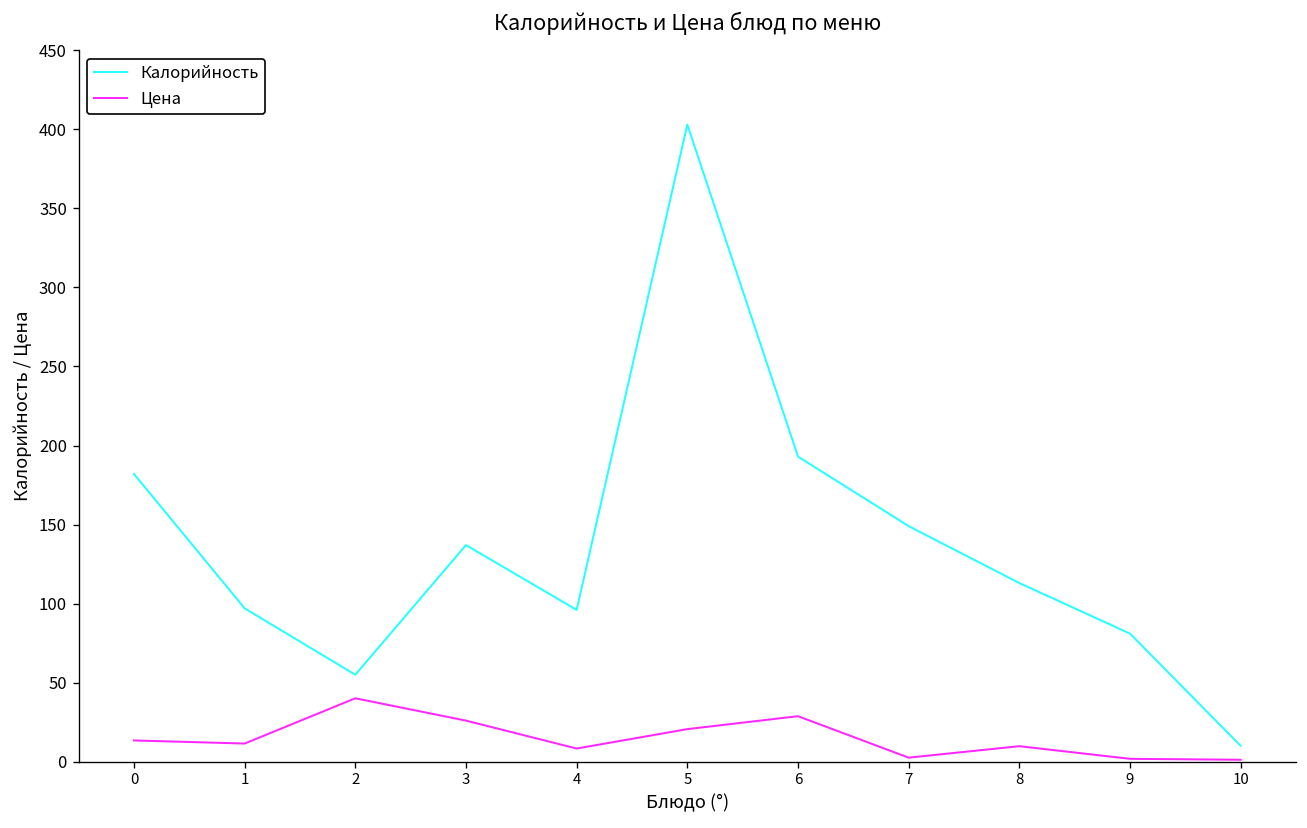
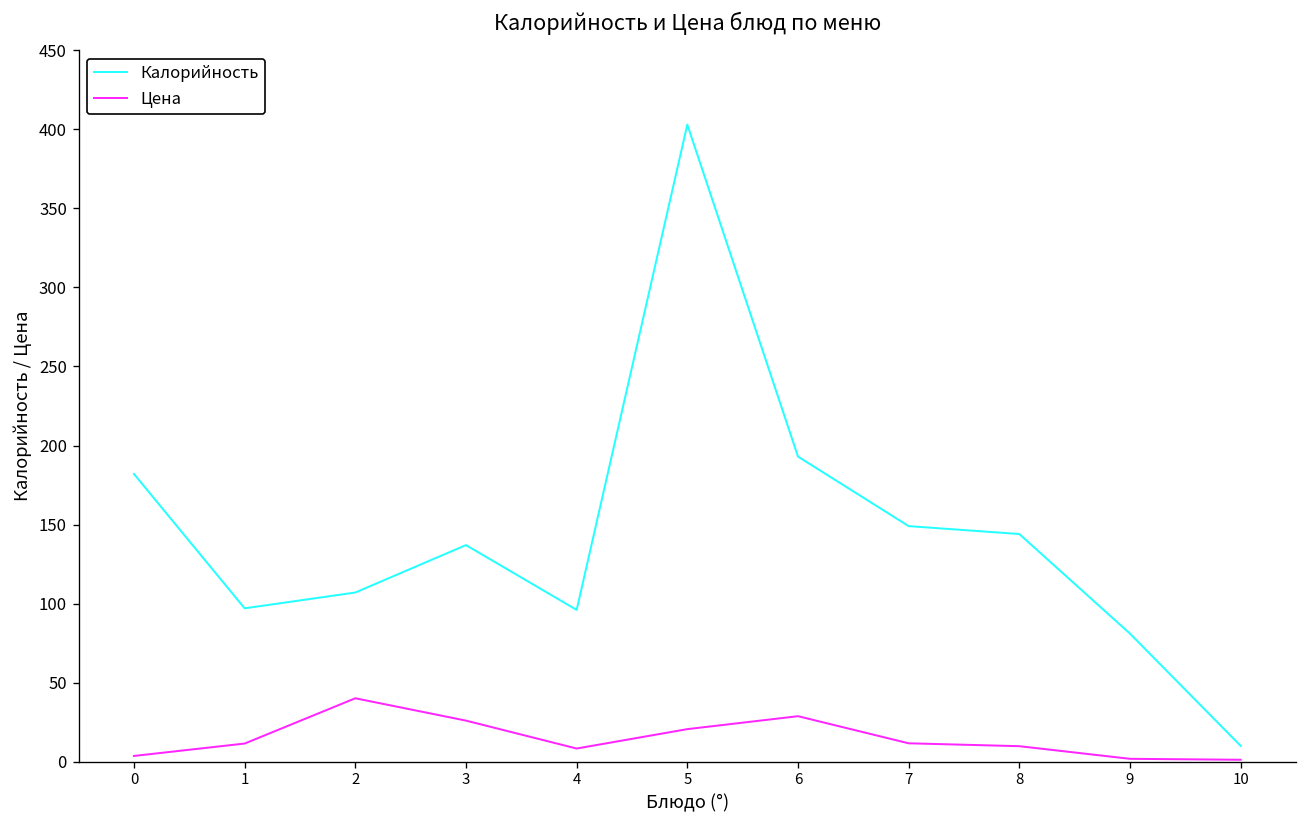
  {
    "Калорийность": {
      "0": 182,
      "1": 97,
-     "2": 55,
+     "2": 107,
      "3": 137,
      "4": 96,
      "5": 403,
      "6": 193,
      "7": 149,
-     "8": 113,
+     "8": 144,
      "9": 81,
      "10": 10
    },
    "Цена": {
-     "0": 13,
+     "0": 4,
      "1": 11,
      "2": 40,
      "3": 26,
      "4": 8,
      "5": 21,
      "6": 29,
-     "7": 3,
+     "7": 12,
      "8": 10,
      "9": 2,
      "10": 1
    }
  }
